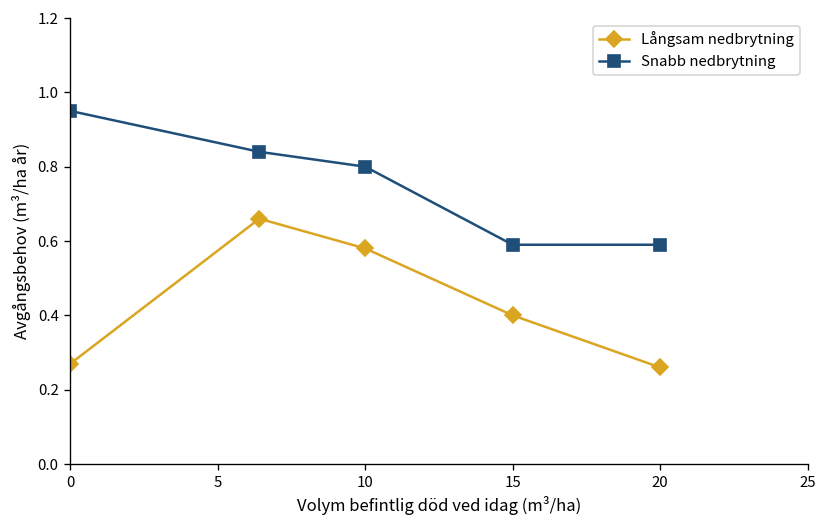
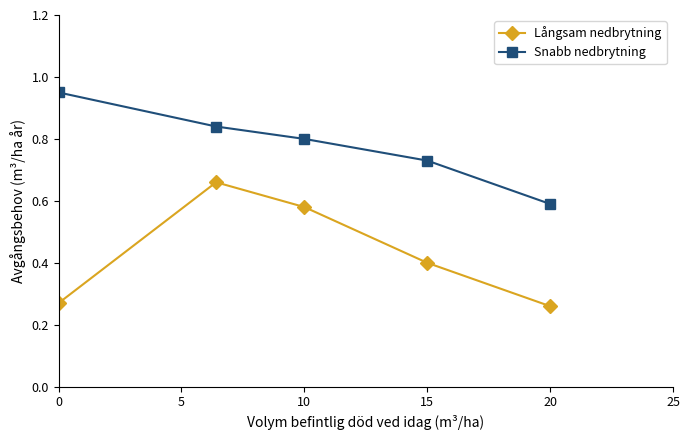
  {
    "Långsam nedbrytning": {
      "0": 0.27,
      "10": 0.58,
      "15": 0.40,
      "20": 0.26
    },
    "Snabb nedbrytning": {
      "0": 0.95,
      "10": 0.80,
-     "15": 0.59,
+     "15": 0.73,
      "20": 0.59
    }
  }
